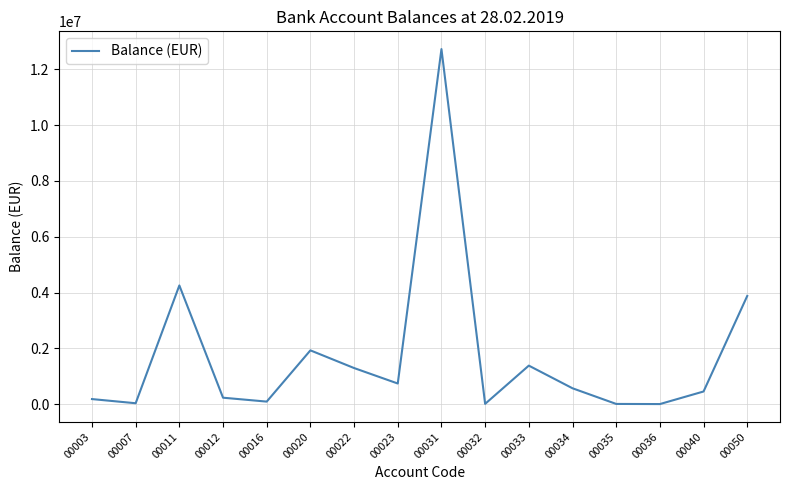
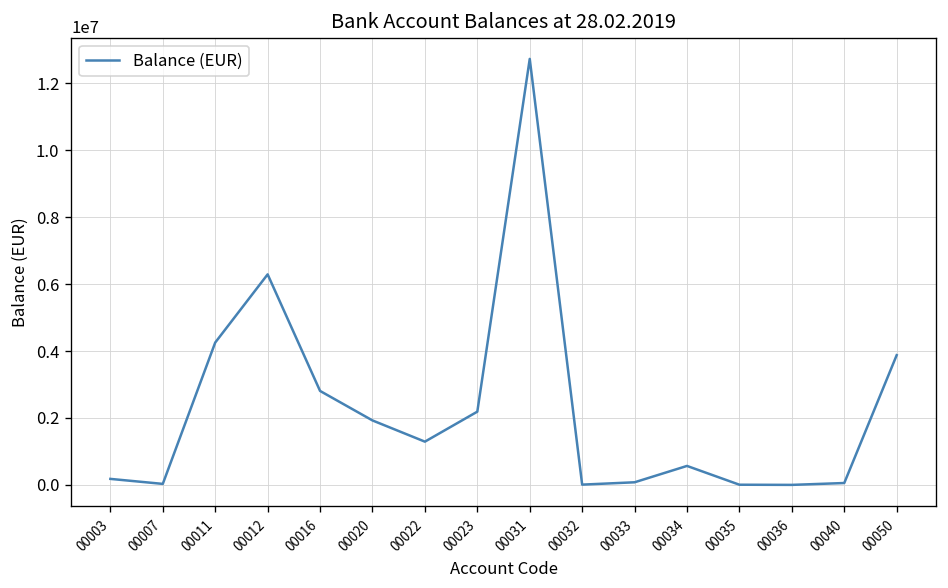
  {
    "00003": 200000,
    "00007": 0,
    "00011": 4300000,
-   "00012": 200000,
-   "00016": 100000,
+   "00012": 6300000,
+   "00016": 2800000,
    "00020": 1900000,
    "00022": 1300000,
-   "00023": 700000,
+   "00023": 2200000,
    "00031": 12700000,
    "00032": 0,
-   "00033": 1400000,
+   "00033": 100000,
    "00034": 600000,
    "00035": 0,
    "00036": 0,
-   "00040": 500000,
+   "00040": 100000,
    "00050": 3900000
  }
